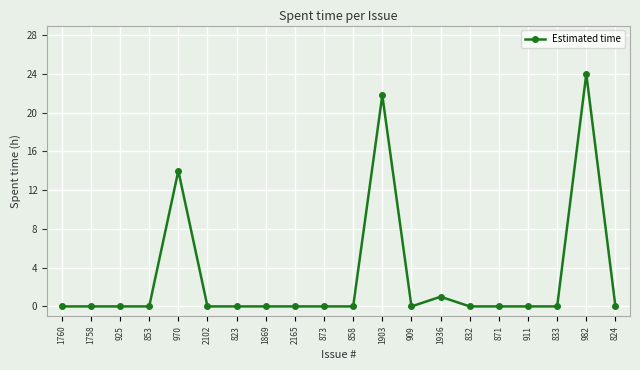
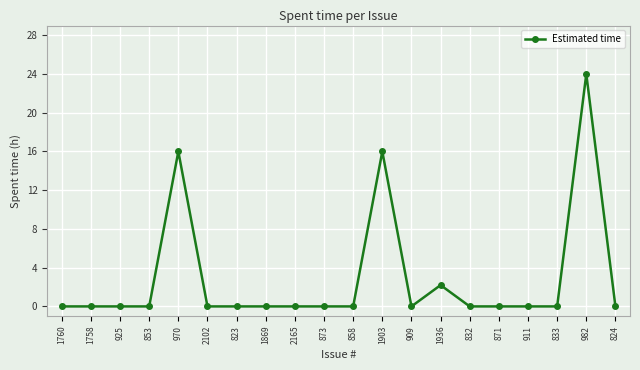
  {
    "1760": 0,
    "1758": 0,
    "925": 0,
    "853": 0,
-   "970": 14,
+   "970": 16,
    "2102": 0,
    "823": 0,
    "1869": 0,
    "2165": 0,
    "873": 0,
    "858": 0,
-   "1903": 22,
+   "1903": 16,
    "909": 0,
-   "1936": 1,
+   "1936": 2,
    "832": 0,
    "871": 0,
    "911": 0,
    "833": 0,
    "982": 24,
    "824": 0
  }
